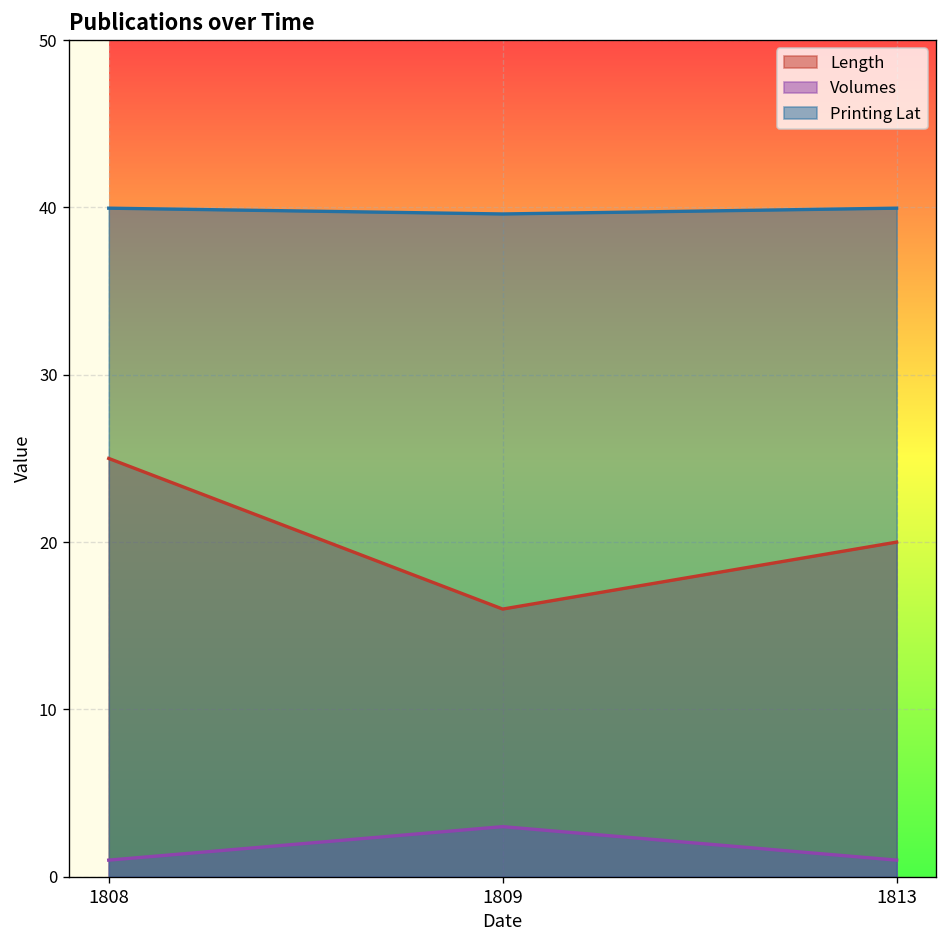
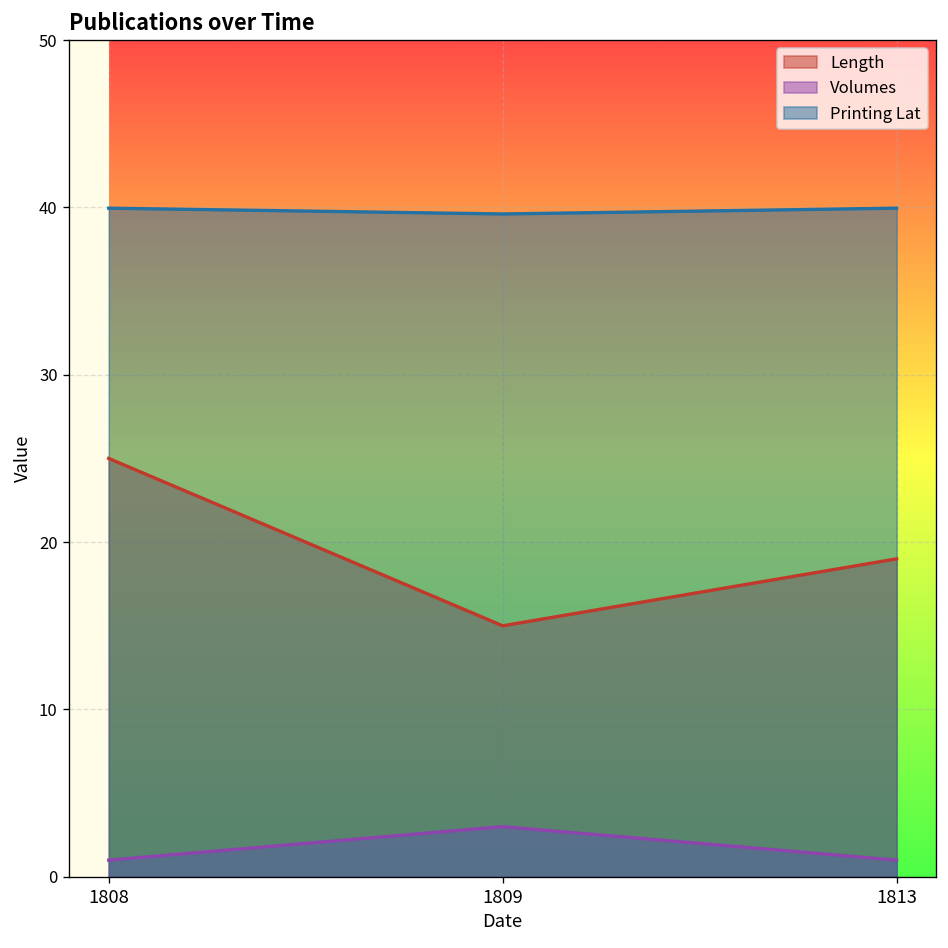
  {
    "Length": {
      "1808": 25,
-     "1809": 16,
-     "1813": 20
+     "1809": 15,
+     "1813": 19
    },
    "Volumes": {
      "1808": 1,
      "1809": 3,
      "1813": 1
    },
    "Printing Lat": {
      "1808": 40,
      "1809": 39.6,
      "1813": 40
    }
  }
